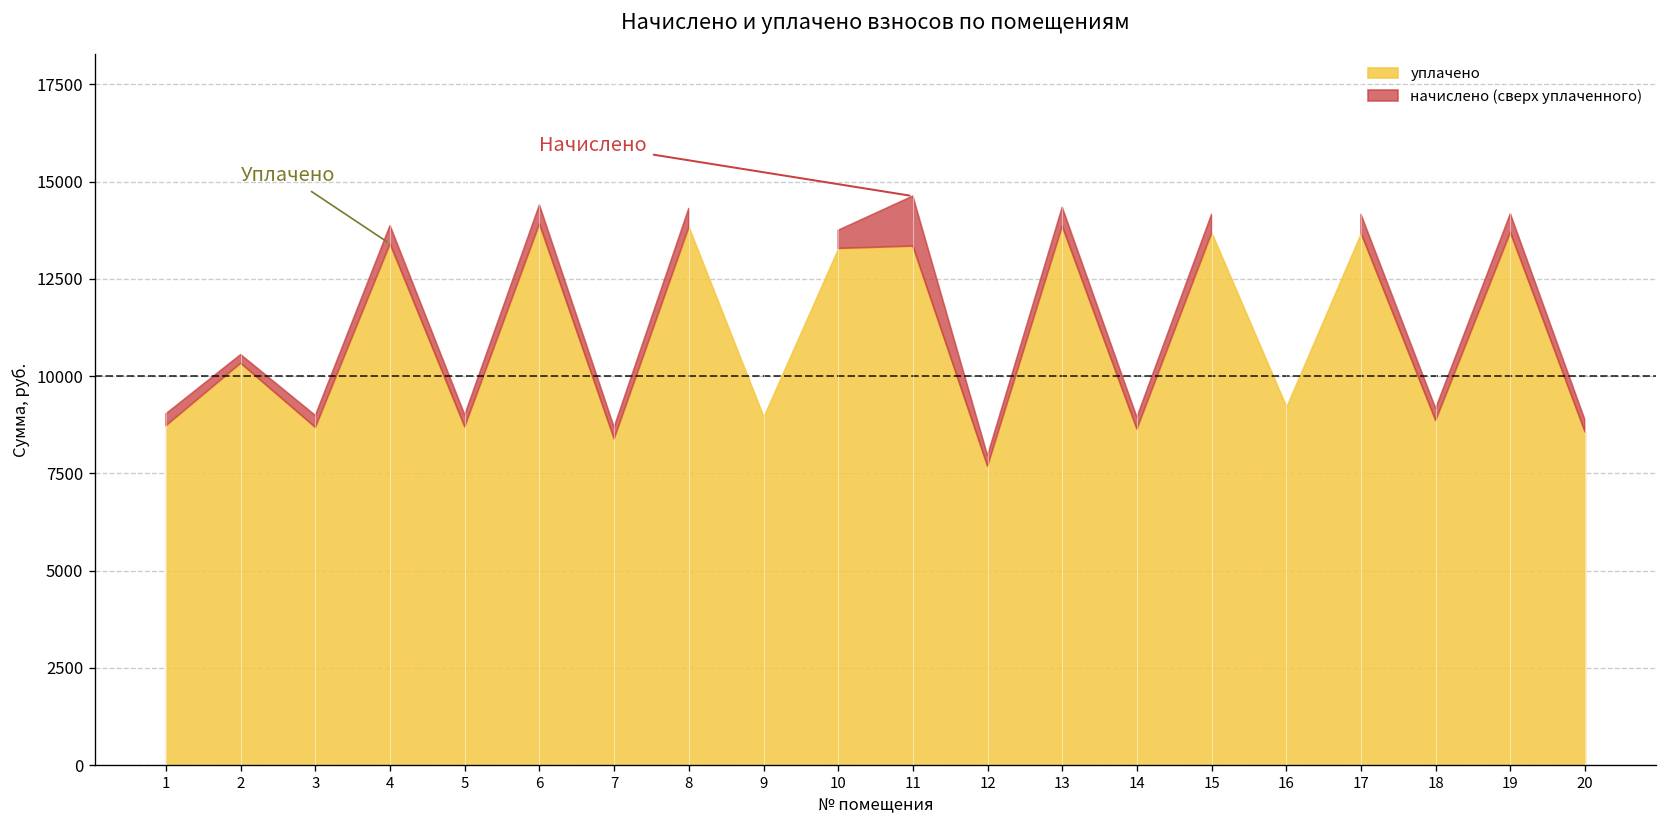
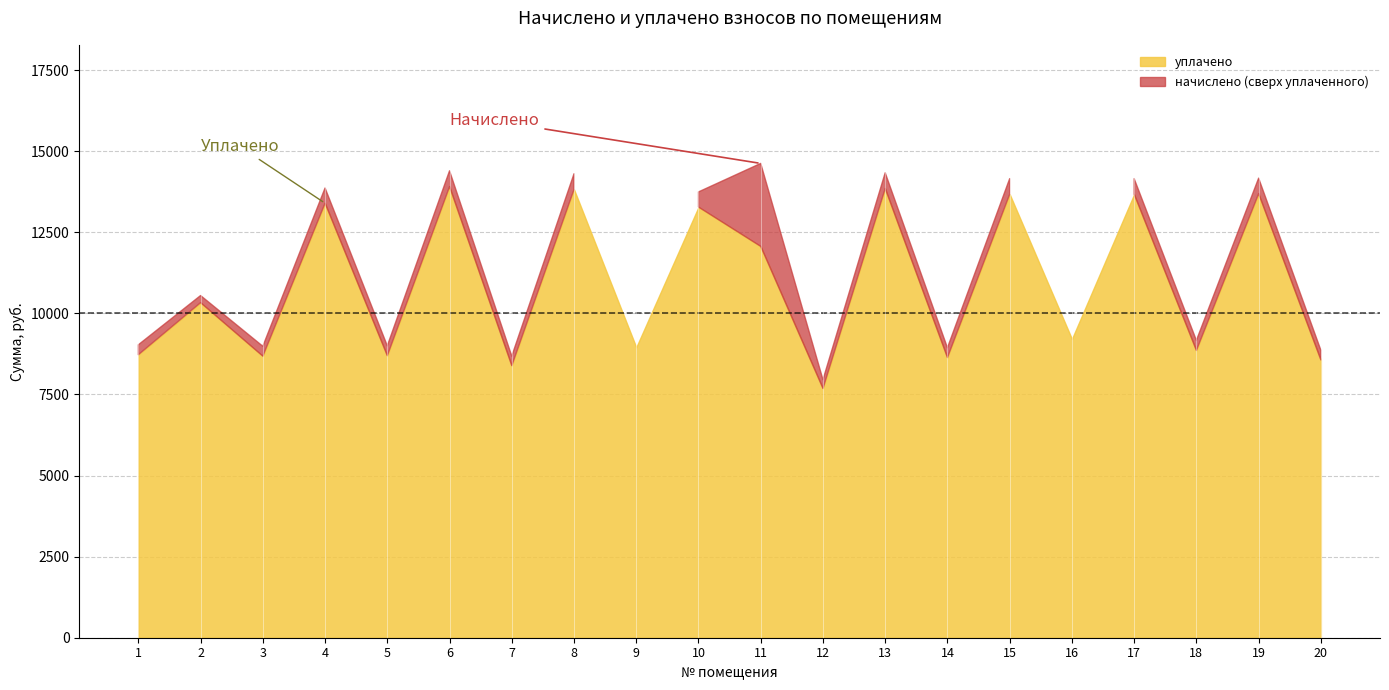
  {
    "1": 8700,
    "2": 10300,
    "3": 8700,
    "4": 13400,
    "5": 8700,
    "6": 13900,
    "7": 8400,
    "8": 13800,
    "9": 9000,
    "10": 13300,
-   "11": 13300,
+   "11": 12100,
    "12": 7700,
    "13": 13900,
    "14": 8600,
    "15": 13700,
    "16": 9200,
    "17": 13700,
    "18": 8900,
    "19": 13700,
    "20": 8600
  }
